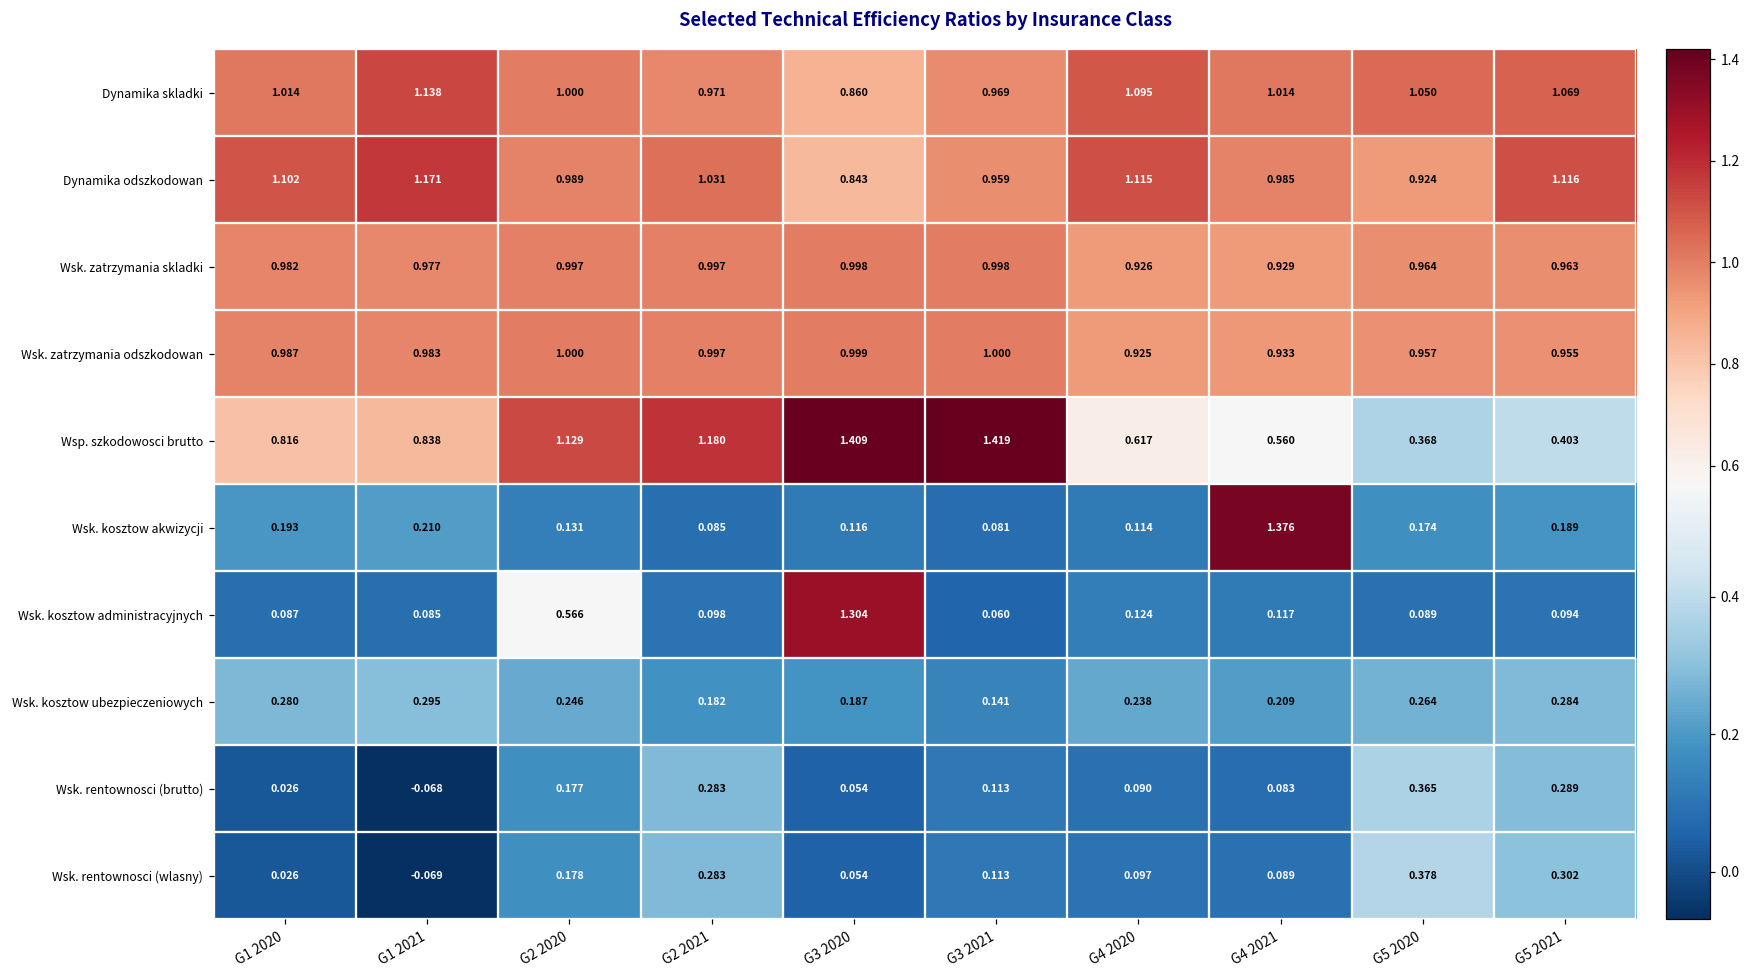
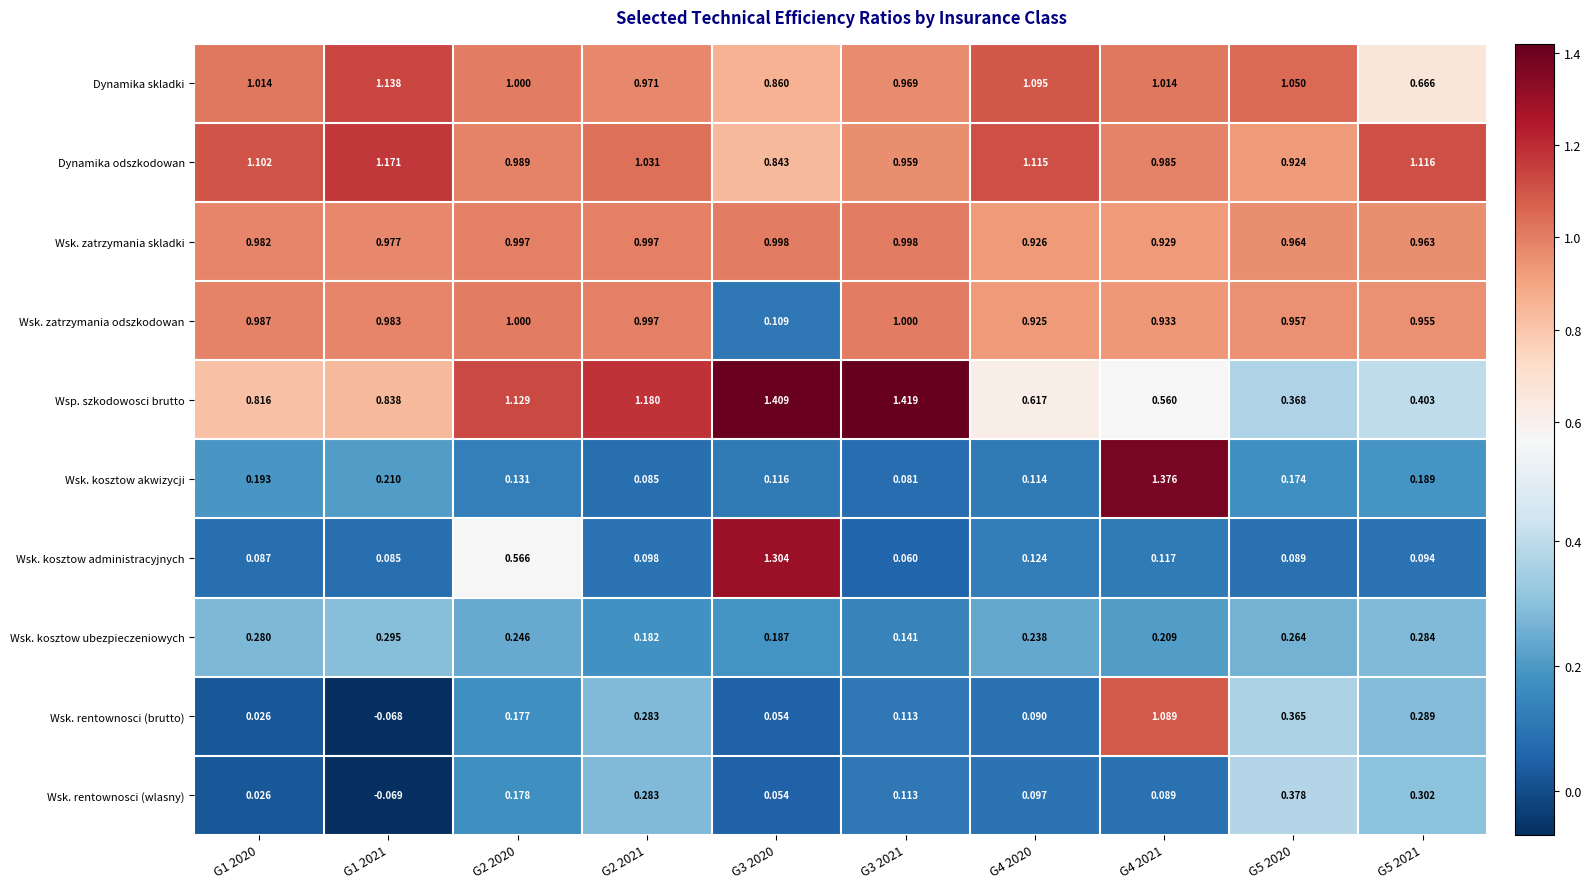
  {
    "Dynamika skladki": {
      "G1 2020": 1.014,
      "G1 2021": 1.138,
      "G2 2020": 1.000,
      "G2 2021": 0.971,
      "G3 2020": 0.860,
      "G3 2021": 0.969,
      "G4 2020": 1.095,
      "G4 2021": 1.014,
      "G5 2020": 1.050,
-     "G5 2021": 1.069
+     "G5 2021": 0.666
    },
    "Dynamika odszkodowan": {
      "G1 2020": 1.102,
      "G1 2021": 1.171,
      "G2 2020": 0.989,
      "G2 2021": 1.031,
      "G3 2020": 0.843,
      "G3 2021": 0.959,
      "G4 2020": 1.115,
      "G4 2021": 0.985,
      "G5 2020": 0.924,
      "G5 2021": 1.116
    },
    "Wsk. zatrzymania skladki": {
      "G1 2020": 0.982,
      "G1 2021": 0.977,
      "G2 2020": 0.997,
      "G2 2021": 0.997,
      "G3 2020": 0.998,
      "G3 2021": 0.998,
      "G4 2020": 0.926,
      "G4 2021": 0.929,
      "G5 2020": 0.964,
      "G5 2021": 0.963
    },
    "Wsk. zatrzymania odszkodowan": {
      "G1 2020": 0.987,
      "G1 2021": 0.983,
      "G2 2020": 1.000,
      "G2 2021": 0.997,
-     "G3 2020": 0.999,
+     "G3 2020": 0.109,
      "G3 2021": 1.000,
      "G4 2020": 0.925,
      "G4 2021": 0.933,
      "G5 2020": 0.957,
      "G5 2021": 0.955
    },
    "Wsp. szkodowosci brutto": {
      "G1 2020": 0.816,
      "G1 2021": 0.838,
      "G2 2020": 1.129,
      "G2 2021": 1.180,
      "G3 2020": 1.409,
      "G3 2021": 1.419,
      "G4 2020": 0.617,
      "G4 2021": 0.560,
      "G5 2020": 0.368,
      "G5 2021": 0.403
    },
    "Wsk. kosztow akwizycji": {
      "G1 2020": 0.193,
      "G1 2021": 0.210,
      "G2 2020": 0.131,
      "G2 2021": 0.085,
      "G3 2020": 0.116,
      "G3 2021": 0.081,
      "G4 2020": 0.114,
      "G4 2021": 1.376,
      "G5 2020": 0.174,
      "G5 2021": 0.189
    },
    "Wsk. kosztow administracyjnych": {
      "G1 2020": 0.087,
      "G1 2021": 0.085,
      "G2 2020": 0.566,
      "G2 2021": 0.098,
      "G3 2020": 1.304,
      "G3 2021": 0.060,
      "G4 2020": 0.124,
      "G4 2021": 0.117,
      "G5 2020": 0.089,
      "G5 2021": 0.094
    },
    "Wsk. kosztow ubezpieczeniowych": {
      "G1 2020": 0.280,
      "G1 2021": 0.295,
      "G2 2020": 0.246,
      "G2 2021": 0.182,
      "G3 2020": 0.187,
      "G3 2021": 0.141,
      "G4 2020": 0.238,
      "G4 2021": 0.209,
      "G5 2020": 0.264,
      "G5 2021": 0.284
    },
    "Wsk. rentownosci (brutto)": {
      "G1 2020": 0.026,
      "G1 2021": -0.068,
      "G2 2020": 0.177,
      "G2 2021": 0.283,
      "G3 2020": 0.054,
      "G3 2021": 0.113,
      "G4 2020": 0.090,
-     "G4 2021": 0.083,
+     "G4 2021": 1.089,
      "G5 2020": 0.365,
      "G5 2021": 0.289
    },
    "Wsk. rentownosci (wlasny)": {
      "G1 2020": 0.026,
      "G1 2021": -0.069,
      "G2 2020": 0.178,
      "G2 2021": 0.283,
      "G3 2020": 0.054,
      "G3 2021": 0.113,
      "G4 2020": 0.097,
      "G4 2021": 0.089,
      "G5 2020": 0.378,
      "G5 2021": 0.302
    }
  }
